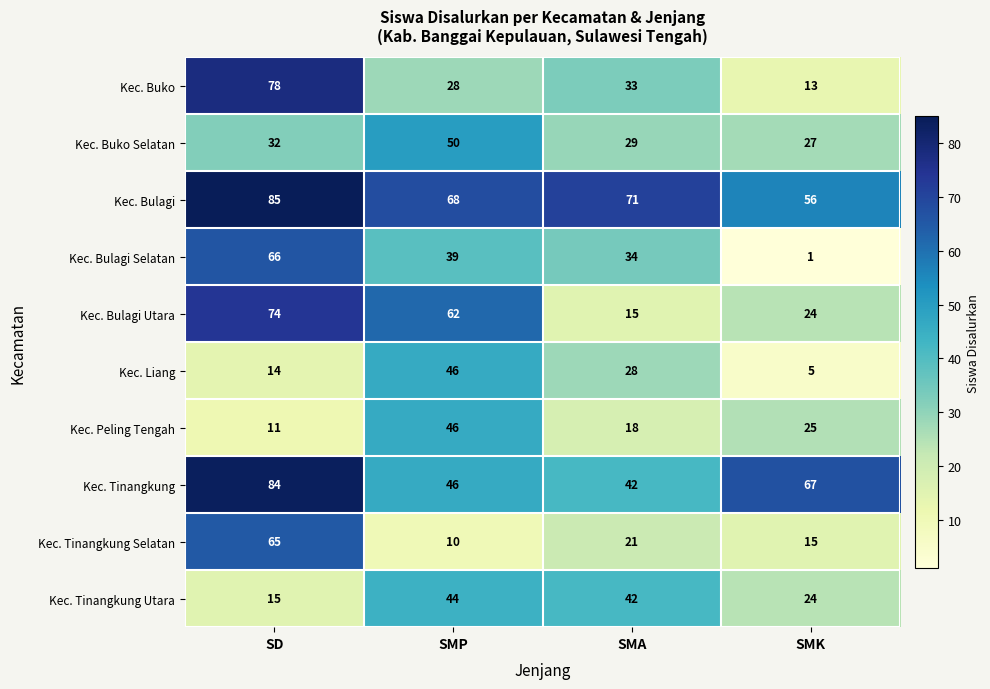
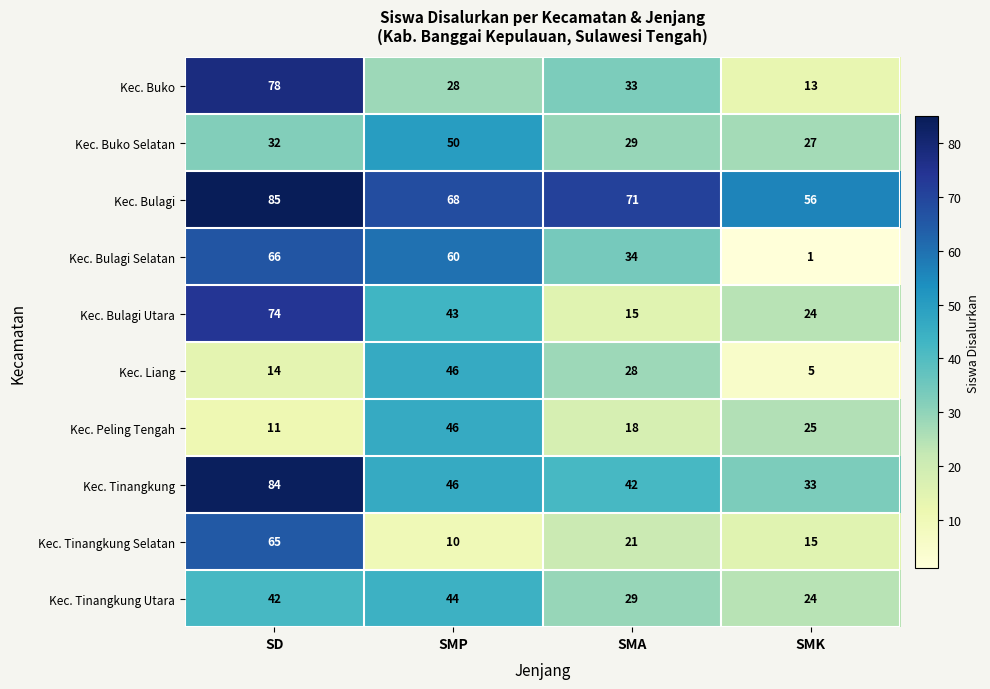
  {
    "Kec. Buko": {
      "SD": 78,
      "SMP": 28,
      "SMA": 33,
      "SMK": 13
    },
    "Kec. Buko Selatan": {
      "SD": 32,
      "SMP": 50,
      "SMA": 29,
      "SMK": 27
    },
    "Kec. Bulagi": {
      "SD": 85,
      "SMP": 68,
      "SMA": 71,
      "SMK": 56
    },
    "Kec. Bulagi Selatan": {
      "SD": 66,
-     "SMP": 39,
+     "SMP": 60,
      "SMA": 34,
      "SMK": 1
    },
    "Kec. Bulagi Utara": {
      "SD": 74,
-     "SMP": 62,
+     "SMP": 43,
      "SMA": 15,
      "SMK": 24
    },
    "Kec. Liang": {
      "SD": 14,
      "SMP": 46,
      "SMA": 28,
      "SMK": 5
    },
    "Kec. Peling Tengah": {
      "SD": 11,
      "SMP": 46,
      "SMA": 18,
      "SMK": 25
    },
    "Kec. Tinangkung": {
      "SD": 84,
      "SMP": 46,
      "SMA": 42,
-     "SMK": 67
+     "SMK": 33
    },
    "Kec. Tinangkung Selatan": {
      "SD": 65,
      "SMP": 10,
      "SMA": 21,
      "SMK": 15
    },
    "Kec. Tinangkung Utara": {
-     "SD": 15,
+     "SD": 42,
      "SMP": 44,
-     "SMA": 42,
+     "SMA": 29,
      "SMK": 24
    }
  }
